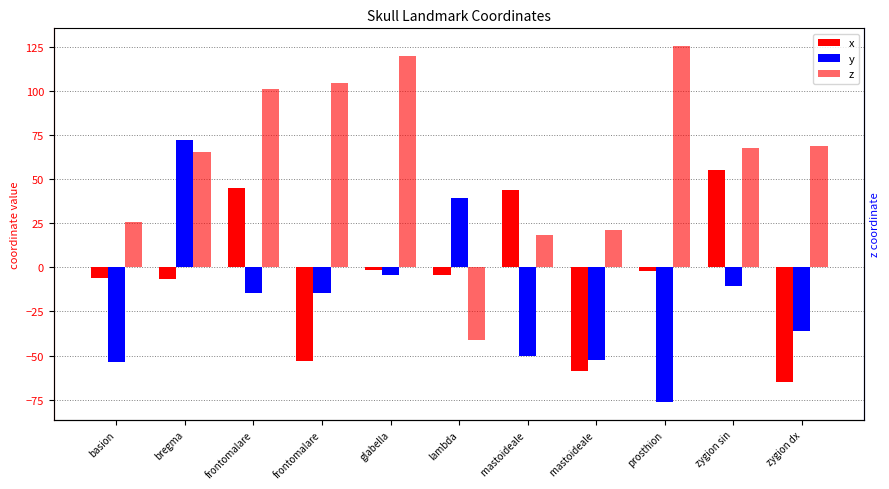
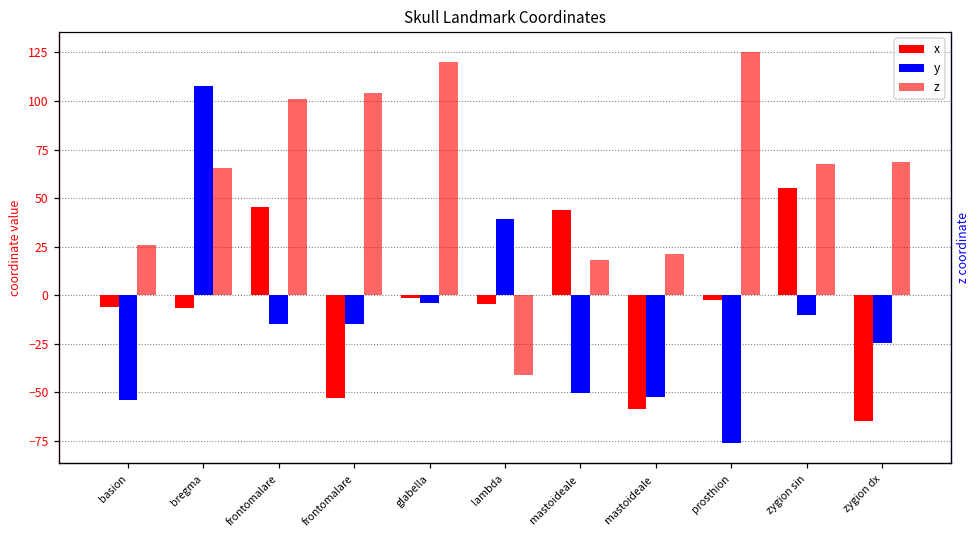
  {
    "y": {
      "basion": -54,
-     "bregma": 72,
+     "bregma": 108,
      "glabella": -4,
      "lambda": 39,
      "prosthion": -76,
      "zygion sin": -10,
-     "zygion dx": -36
+     "zygion dx": -25
    }
  }
